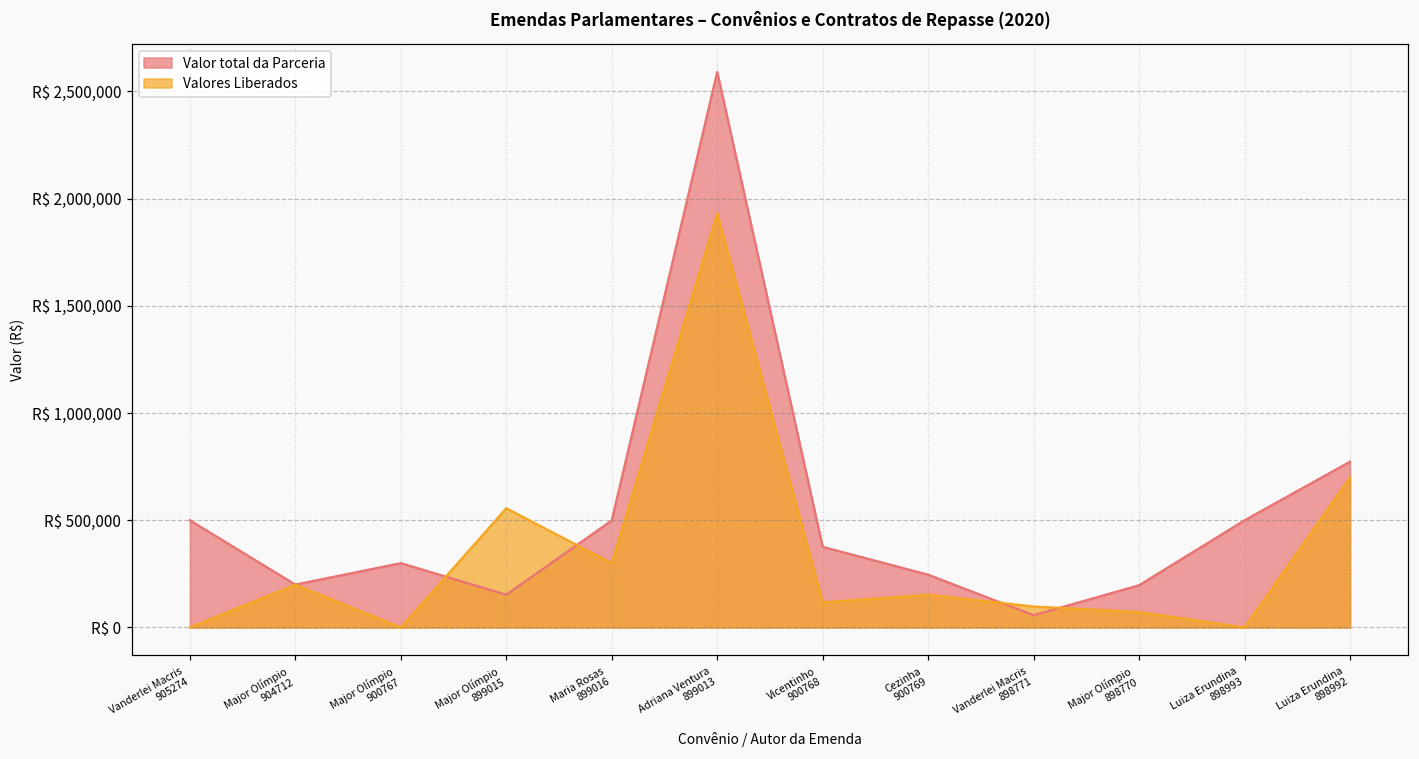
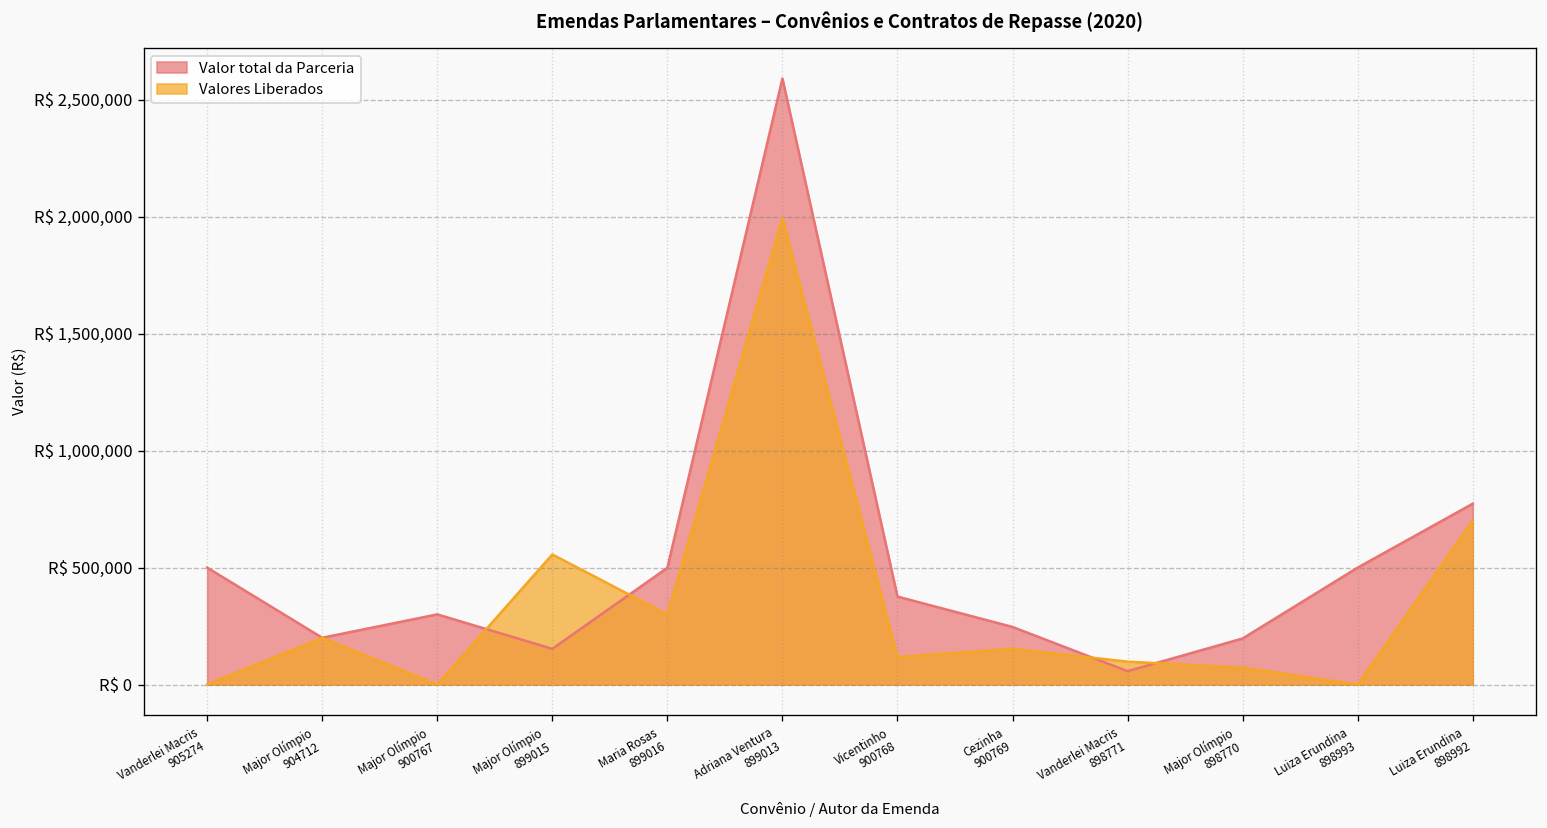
  {
    "Valor total da Parceria": {
      "Vanderlei Macris 905274": "R$ 500,000",
      "Major Olímpio 900767": "R$ 300,000",
      "Major Olímpio 899015": "R$ 150,000",
      "Maria Rosas 899016": "R$ 500,000",
      "Adriana Ventura 899013": "R$ 2,590,000",
      "Vicentinho 900768": "R$ 380,000",
      "Cezinha 900769": "R$ 250,000",
      "Vanderlei Macris 898771": "R$ 60,000",
      "Major Olímpio 898770": "R$ 200,000",
      "Luiza Erundina 898993": "R$ 500,000",
      "Luiza Erundina 898992": "R$ 770,000"
    },
    "Valores Liberados": {
      "Vanderlei Macris 905274": "R$ 0",
      "Major Olímpio 900767": "R$ 0",
      "Major Olímpio 899015": "R$ 560,000",
      "Maria Rosas 899016": "R$ 300,000",
-     "Adriana Ventura 899013": "R$ 1,930,000",
+     "Adriana Ventura 899013": "R$ 1,990,000",
      "Vicentinho 900768": "R$ 120,000",
      "Cezinha 900769": "R$ 150,000",
      "Vanderlei Macris 898771": "R$ 100,000",
      "Major Olímpio 898770": "R$ 70,000",
      "Luiza Erundina 898993": "R$ 0",
      "Luiza Erundina 898992": "R$ 700,000"
    }
  }
